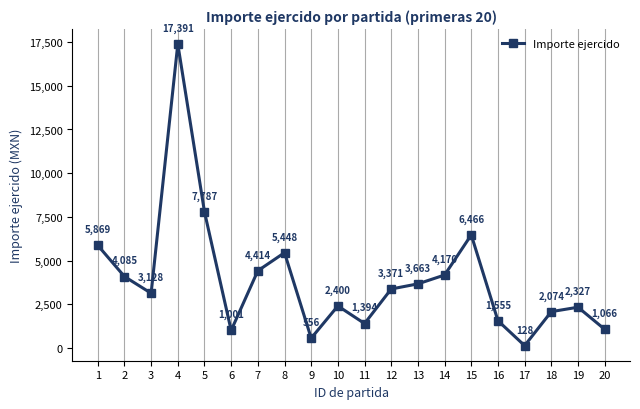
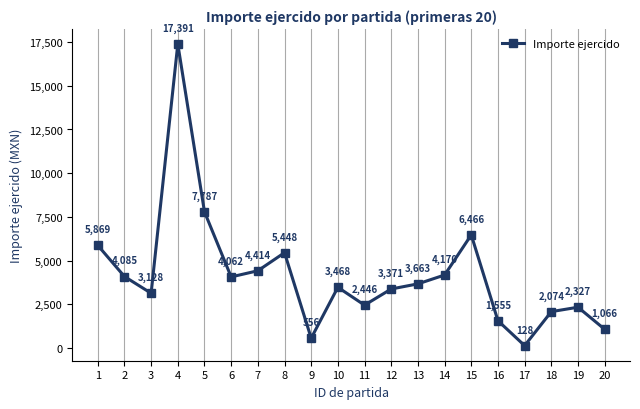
  {
    "1": "5,869",
    "2": "4,085",
    "3": "3,128",
    "4": "17,391",
    "5": "7,787",
-   "6": "1,001",
+   "6": "4,062",
    "7": "4,414",
    "8": "5,448",
    "9": "556",
-   "10": "2,400",
-   "11": "1,394",
+   "10": "3,468",
+   "11": "2,446",
    "12": "3,371",
    "13": "3,663",
    "14": "4,170",
    "15": "6,466",
    "16": "1,555",
    "17": "128",
    "18": "2,074",
    "19": "2,327",
    "20": "1,066"
  }
